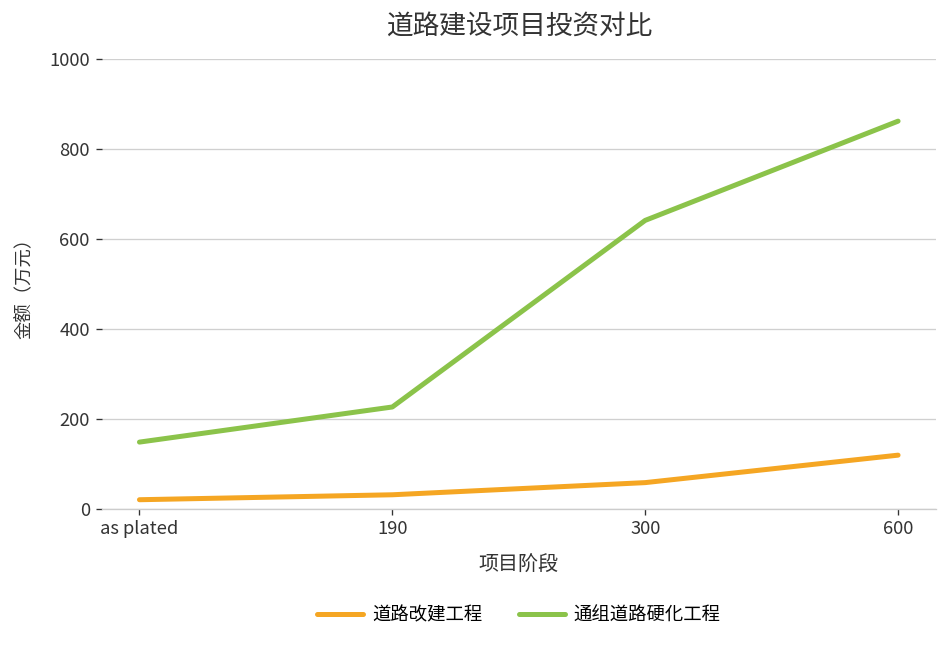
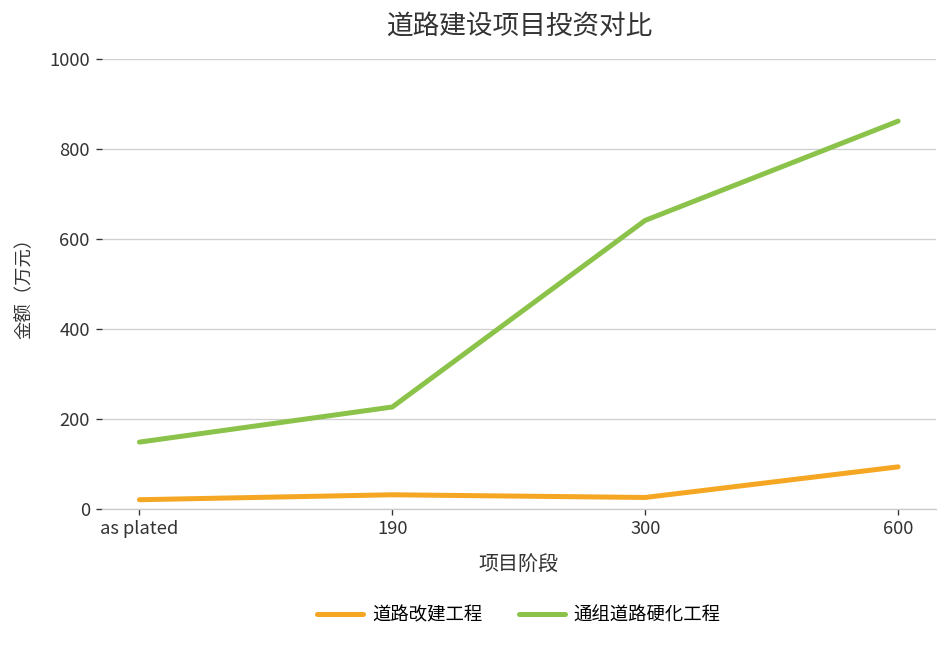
  {
    "道路改建工程": {
      "as plated": 20,
      "190": 30,
-     "300": 60,
-     "600": 120
+     "300": 30,
+     "600": 90
    },
    "通组道路硬化工程": {
      "as plated": 150,
      "190": 230,
      "300": 640,
      "600": 860
    }
  }
